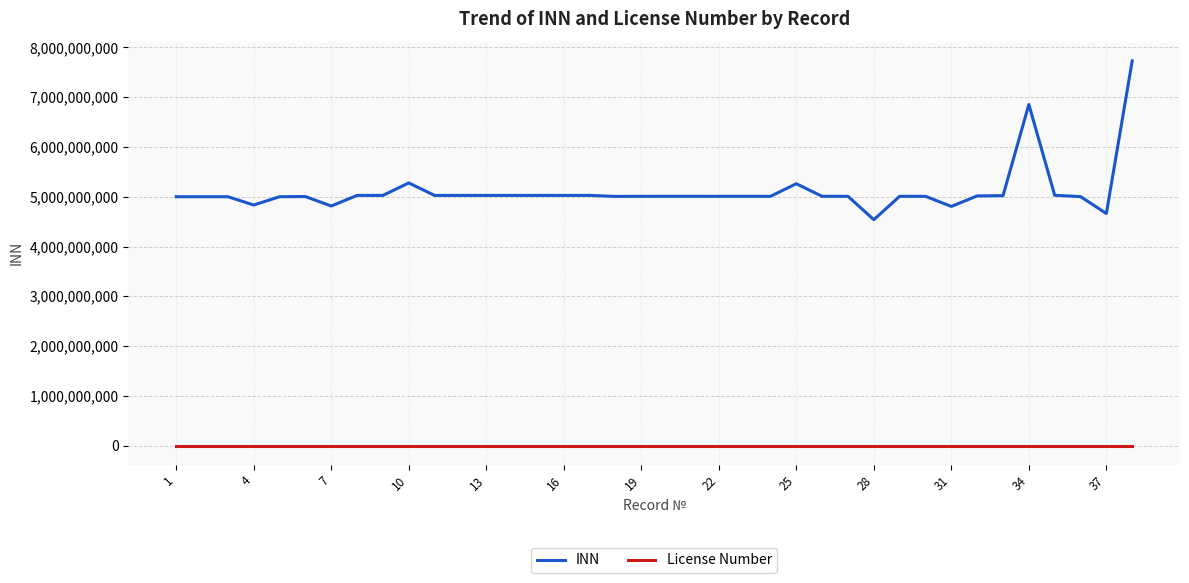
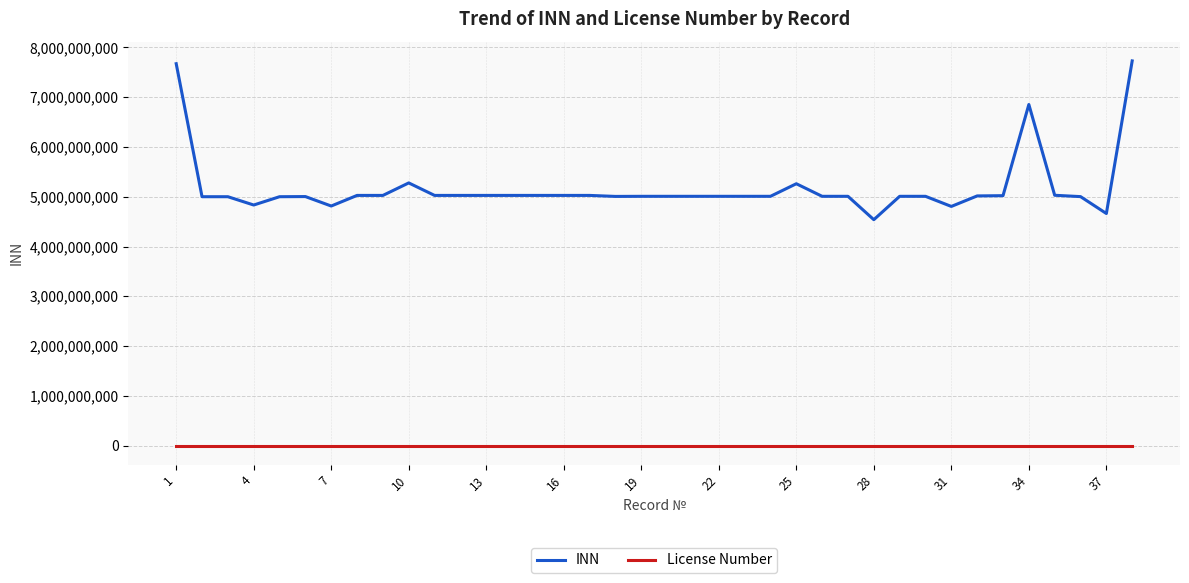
  {
    "INN": {
-     "1": "5,000,000,000",
+     "1": "7,700,000,000",
      "4": "4,800,000,000",
      "7": "4,800,000,000",
      "10": "5,300,000,000",
      "13": "5,000,000,000",
      "16": "5,000,000,000",
      "19": "5,000,000,000",
      "22": "5,000,000,000",
      "25": "5,300,000,000",
      "28": "4,500,000,000",
      "31": "4,800,000,000",
      "34": "6,900,000,000",
      "37": "4,700,000,000"
    },
    "License Number": {
      "1": "0",
      "4": "0",
      "7": "0",
      "10": "0",
      "13": "0",
      "16": "0",
      "19": "0",
      "22": "0",
      "25": "0",
      "28": "0",
      "31": "0",
      "34": "0",
      "37": "0"
    }
  }
